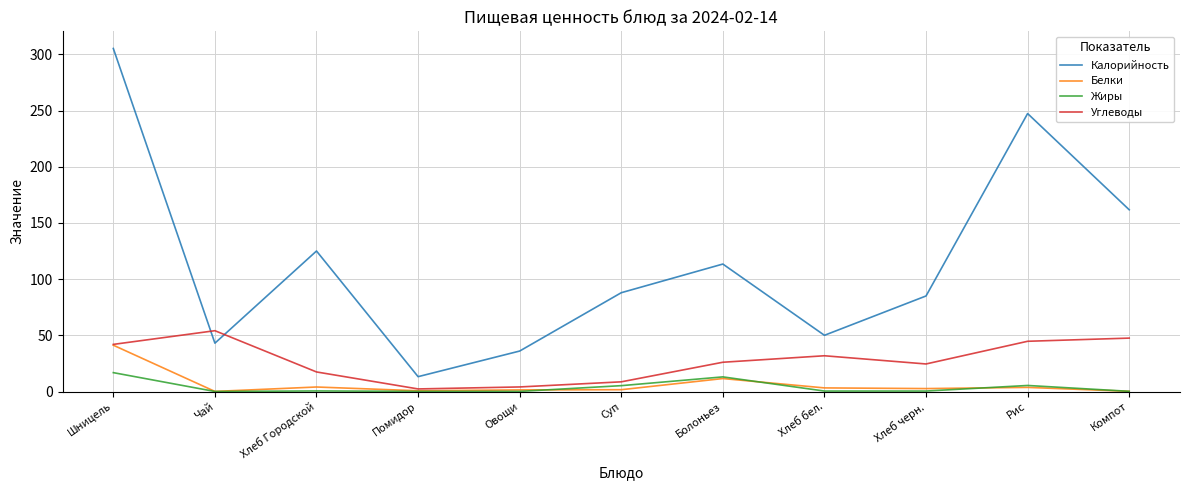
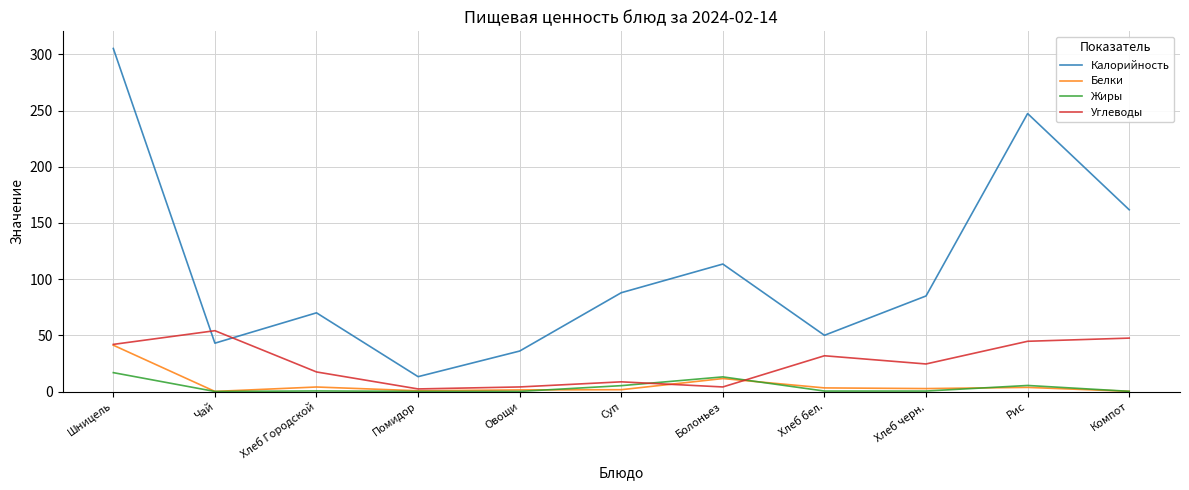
  {
    "Калорийность": {
      "Шницель": 305,
      "Чай": 43,
-     "Хлеб Городской": 125,
+     "Хлеб Городской": 70,
      "Помидор": 13,
      "Овощи": 36,
      "Суп": 88,
      "Болоньез": 113,
      "Хлеб бел.": 50,
      "Хлеб черн.": 85,
      "Рис": 247,
      "Компот": 162
    },
    "Белки": {
      "Хлеб Городской": 4,
      "Суп": 2,
      "Хлеб бел.": 3
    },
    "Жиры": {
      "Шницель": 17,
      "Хлеб Городской": 1,
      "Суп": 5,
      "Хлеб бел.": 0
    },
    "Углеводы": {
      "Чай": 54,
      "Хлеб Городской": 17,
      "Овощи": 4,
      "Суп": 9,
-     "Болоньез": 26,
+     "Болоньез": 4,
      "Хлеб бел.": 32,
      "Хлеб черн.": 25,
      "Рис": 45,
      "Компот": 48
    }
  }
